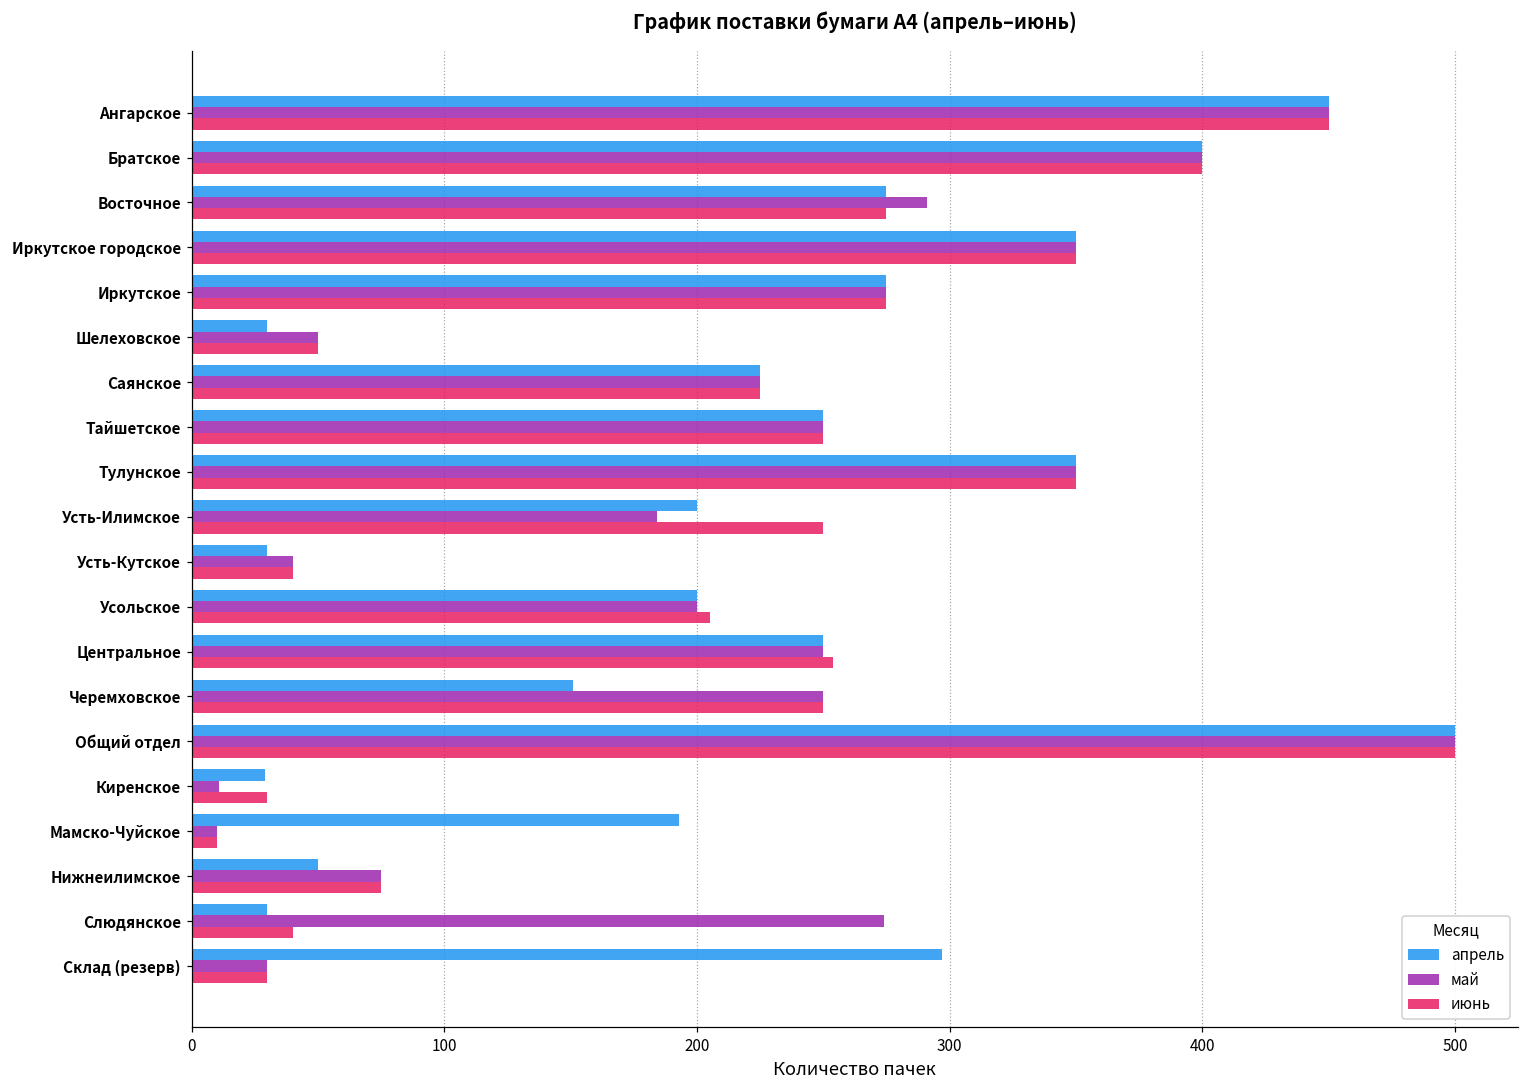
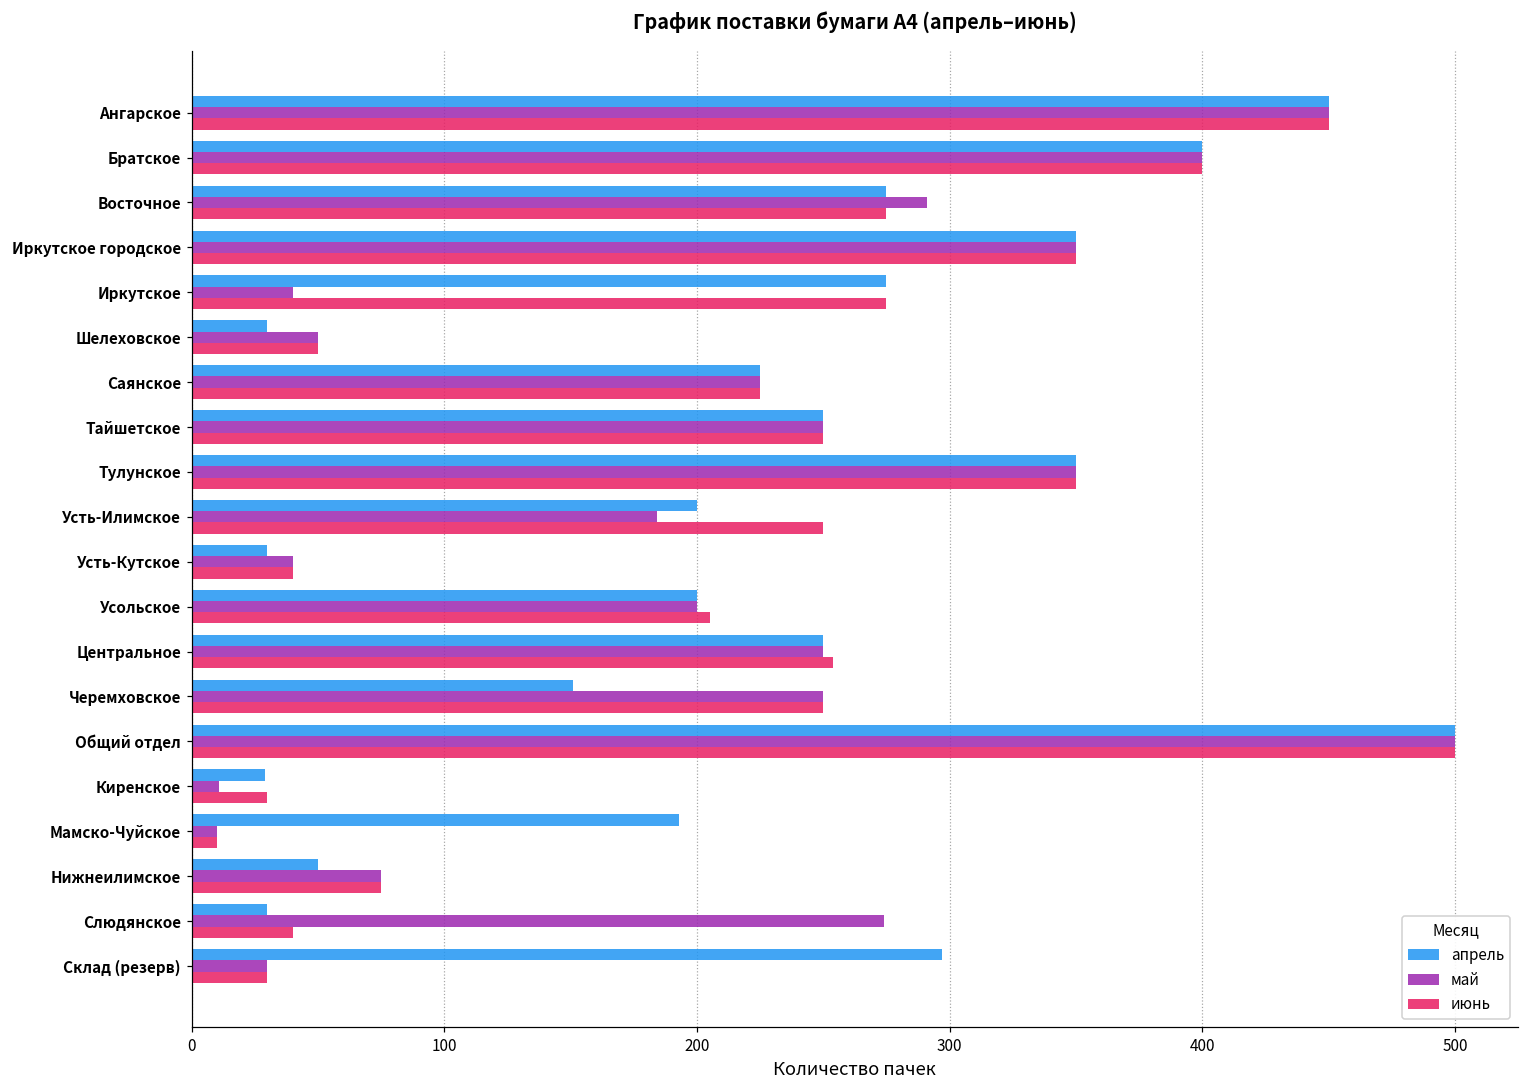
  {
    "апрель": {
      "Ангарское": 450,
      "Братское": 400,
      "Восточное": 275,
      "Иркутское городское": 350,
      "Иркутское": 275,
      "Шелеховское": 30,
      "Саянское": 225,
      "Тайшетское": 250,
      "Тулунское": 350,
      "Усть-Илимское": 200,
      "Усть-Кутское": 30,
      "Усольское": 200,
      "Центральное": 250,
      "Черемховское": 151,
      "Общий отдел": 500,
      "Киренское": 29,
      "Мамско-Чуйское": 193,
      "Нижнеилимское": 50,
      "Слюдянское": 30,
      "Склад (резерв)": 297
    },
    "май": {
      "Ангарское": 450,
      "Братское": 400,
      "Восточное": 291,
      "Иркутское городское": 350,
-     "Иркутское": 275,
+     "Иркутское": 40,
      "Шелеховское": 50,
      "Саянское": 225,
      "Тайшетское": 250,
      "Тулунское": 350,
      "Усть-Илимское": 184,
      "Усть-Кутское": 40,
      "Усольское": 200,
      "Центральное": 250,
      "Черемховское": 250,
      "Общий отдел": 500,
      "Киренское": 11,
      "Мамско-Чуйское": 10,
      "Нижнеилимское": 75,
      "Слюдянское": 274,
      "Склад (резерв)": 30
    },
    "июнь": {
      "Ангарское": 450,
      "Братское": 400,
      "Восточное": 275,
      "Иркутское городское": 350,
      "Иркутское": 275,
      "Шелеховское": 50,
      "Саянское": 225,
      "Тайшетское": 250,
      "Тулунское": 350,
      "Усть-Илимское": 250,
      "Усть-Кутское": 40,
      "Усольское": 205,
      "Центральное": 254,
      "Черемховское": 250,
      "Общий отдел": 500,
      "Киренское": 30,
      "Мамско-Чуйское": 10,
      "Нижнеилимское": 75,
      "Слюдянское": 40,
      "Склад (резерв)": 30
    }
  }
